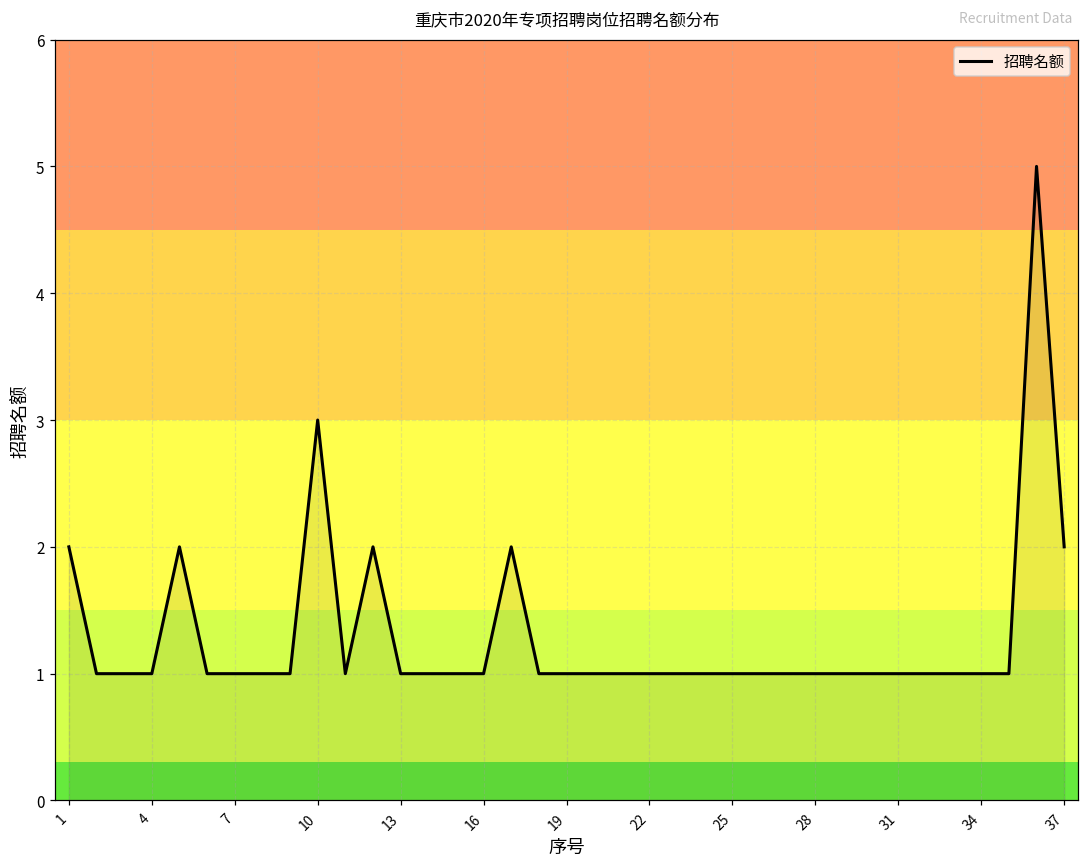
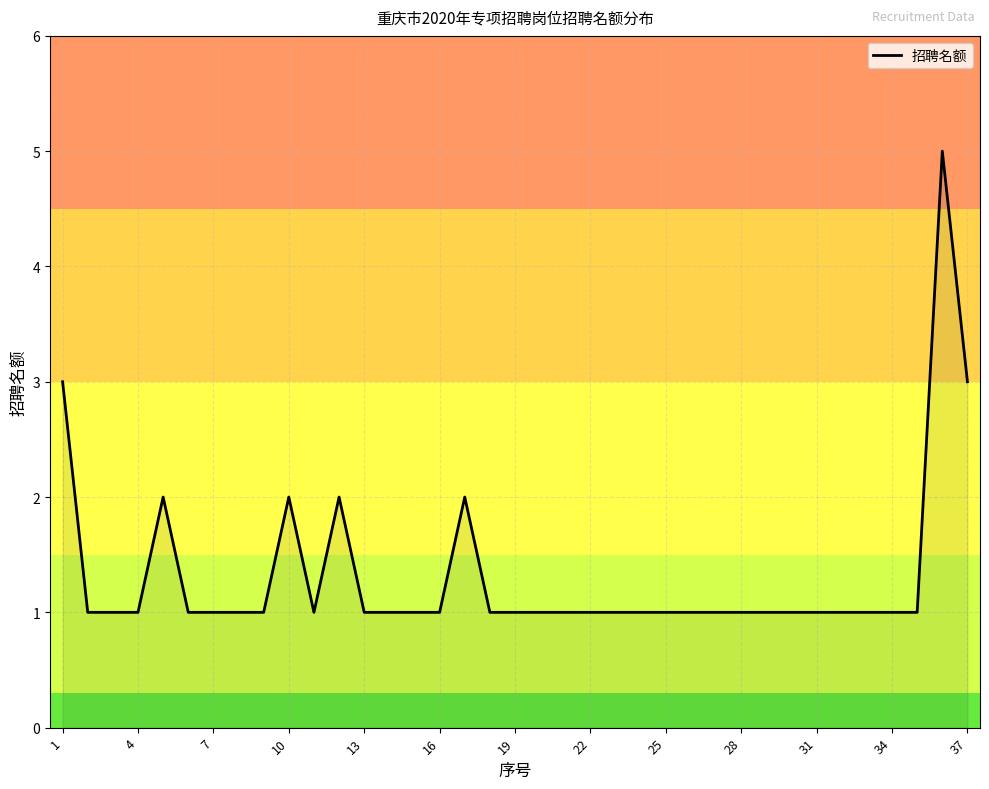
  {
-   "1": 2,
+   "1": 3,
    "4": 1,
    "7": 1,
-   "10": 3,
+   "10": 2,
    "13": 1,
    "16": 1,
    "19": 1,
    "22": 1,
    "25": 1,
    "28": 1,
    "31": 1,
    "34": 1,
-   "37": 2
+   "37": 3
  }
